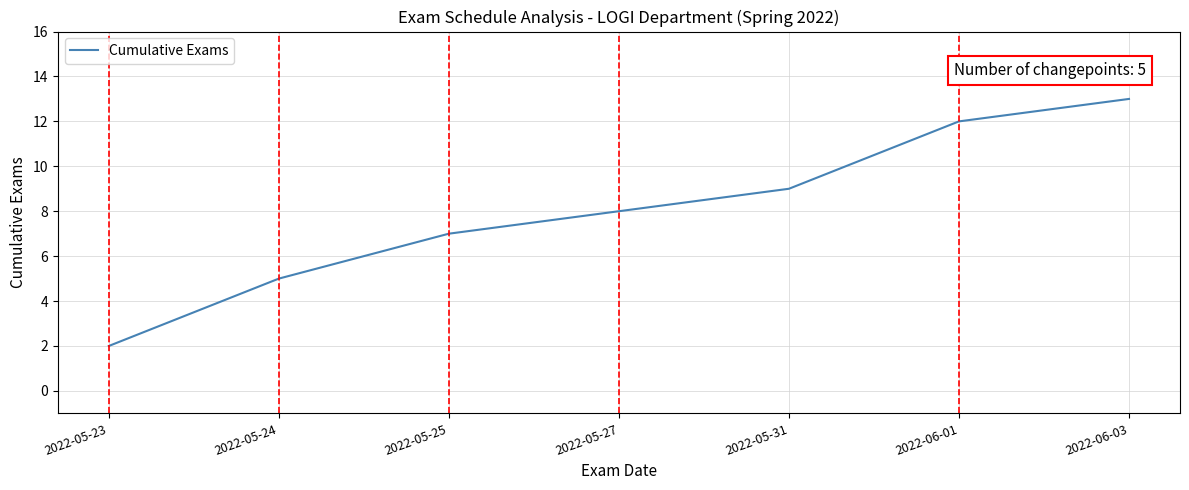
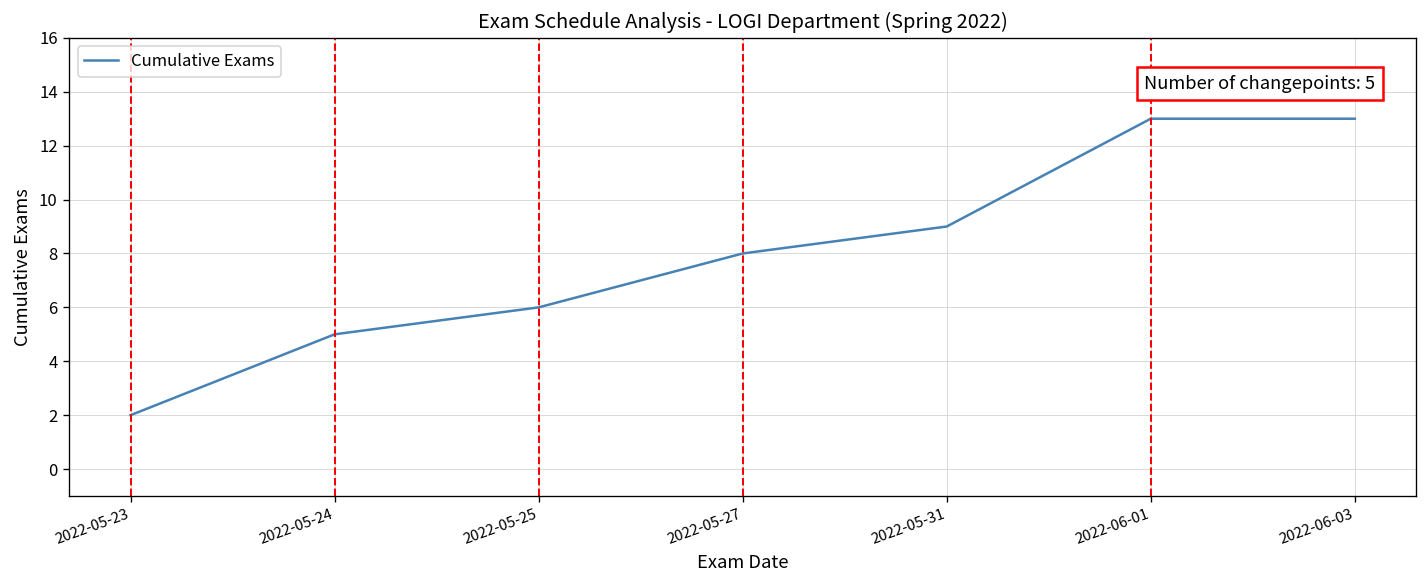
  {
    "2022-05-23": 2,
    "2022-05-24": 5,
-   "2022-05-25": 7,
+   "2022-05-25": 6,
    "2022-05-27": 8,
    "2022-05-31": 9,
-   "2022-06-01": 12
+   "2022-06-01": 13
  }
